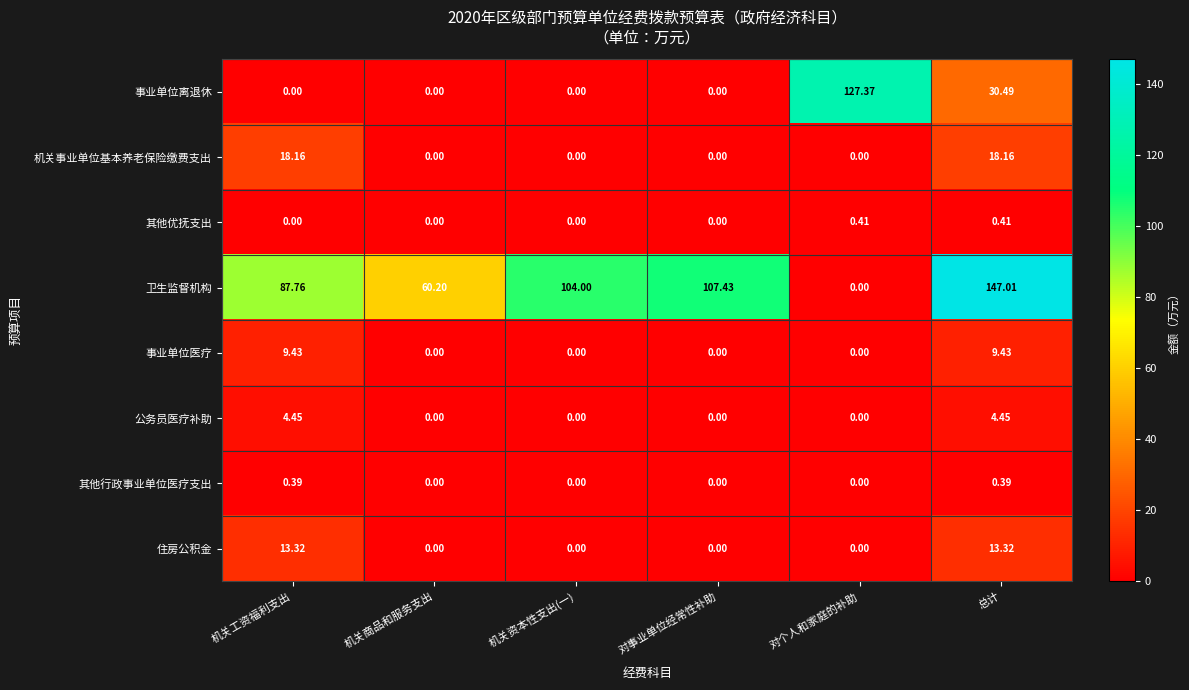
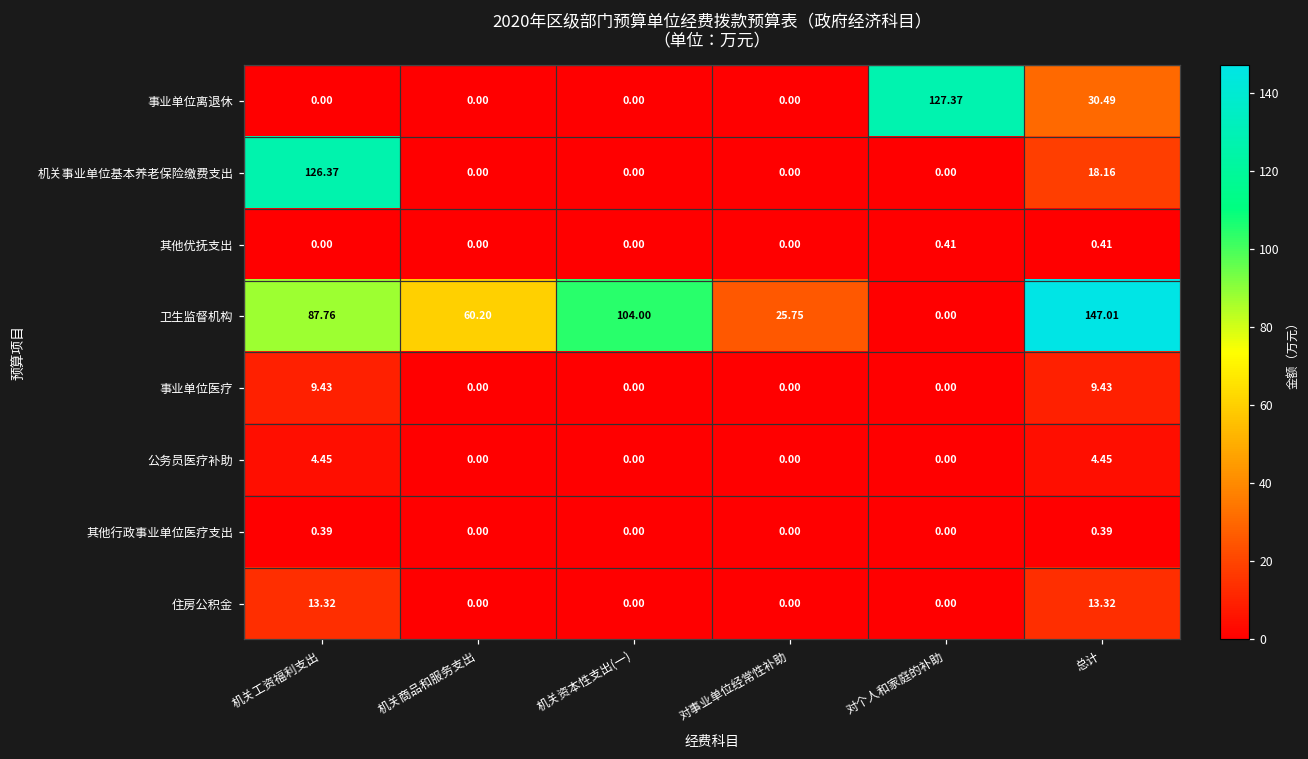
  {
    "事业单位离退休": {
      "机关工资福利支出": 0.00,
      "机关商品和服务支出": 0.00,
      "机关资本性支出(一)": 0.00,
      "对事业单位经常性补助": 0.00,
      "对个人和家庭的补助": 127.37,
      "总计": 30.49
    },
    "机关事业单位基本养老保险缴费支出": {
-     "机关工资福利支出": 18.16,
+     "机关工资福利支出": 126.37,
      "机关商品和服务支出": 0.00,
      "机关资本性支出(一)": 0.00,
      "对事业单位经常性补助": 0.00,
      "对个人和家庭的补助": 0.00,
      "总计": 18.16
    },
    "其他优抚支出": {
      "机关工资福利支出": 0.00,
      "机关商品和服务支出": 0.00,
      "机关资本性支出(一)": 0.00,
      "对事业单位经常性补助": 0.00,
      "对个人和家庭的补助": 0.41,
      "总计": 0.41
    },
    "卫生监督机构": {
      "机关工资福利支出": 87.76,
      "机关商品和服务支出": 60.20,
      "机关资本性支出(一)": 104.00,
-     "对事业单位经常性补助": 107.43,
+     "对事业单位经常性补助": 25.75,
      "对个人和家庭的补助": 0.00,
      "总计": 147.01
    },
    "事业单位医疗": {
      "机关工资福利支出": 9.43,
      "机关商品和服务支出": 0.00,
      "机关资本性支出(一)": 0.00,
      "对事业单位经常性补助": 0.00,
      "对个人和家庭的补助": 0.00,
      "总计": 9.43
    },
    "公务员医疗补助": {
      "机关工资福利支出": 4.45,
      "机关商品和服务支出": 0.00,
      "机关资本性支出(一)": 0.00,
      "对事业单位经常性补助": 0.00,
      "对个人和家庭的补助": 0.00,
      "总计": 4.45
    },
    "其他行政事业单位医疗支出": {
      "机关工资福利支出": 0.39,
      "机关商品和服务支出": 0.00,
      "机关资本性支出(一)": 0.00,
      "对事业单位经常性补助": 0.00,
      "对个人和家庭的补助": 0.00,
      "总计": 0.39
    },
    "住房公积金": {
      "机关工资福利支出": 13.32,
      "机关商品和服务支出": 0.00,
      "机关资本性支出(一)": 0.00,
      "对事业单位经常性补助": 0.00,
      "对个人和家庭的补助": 0.00,
      "总计": 13.32
    }
  }
